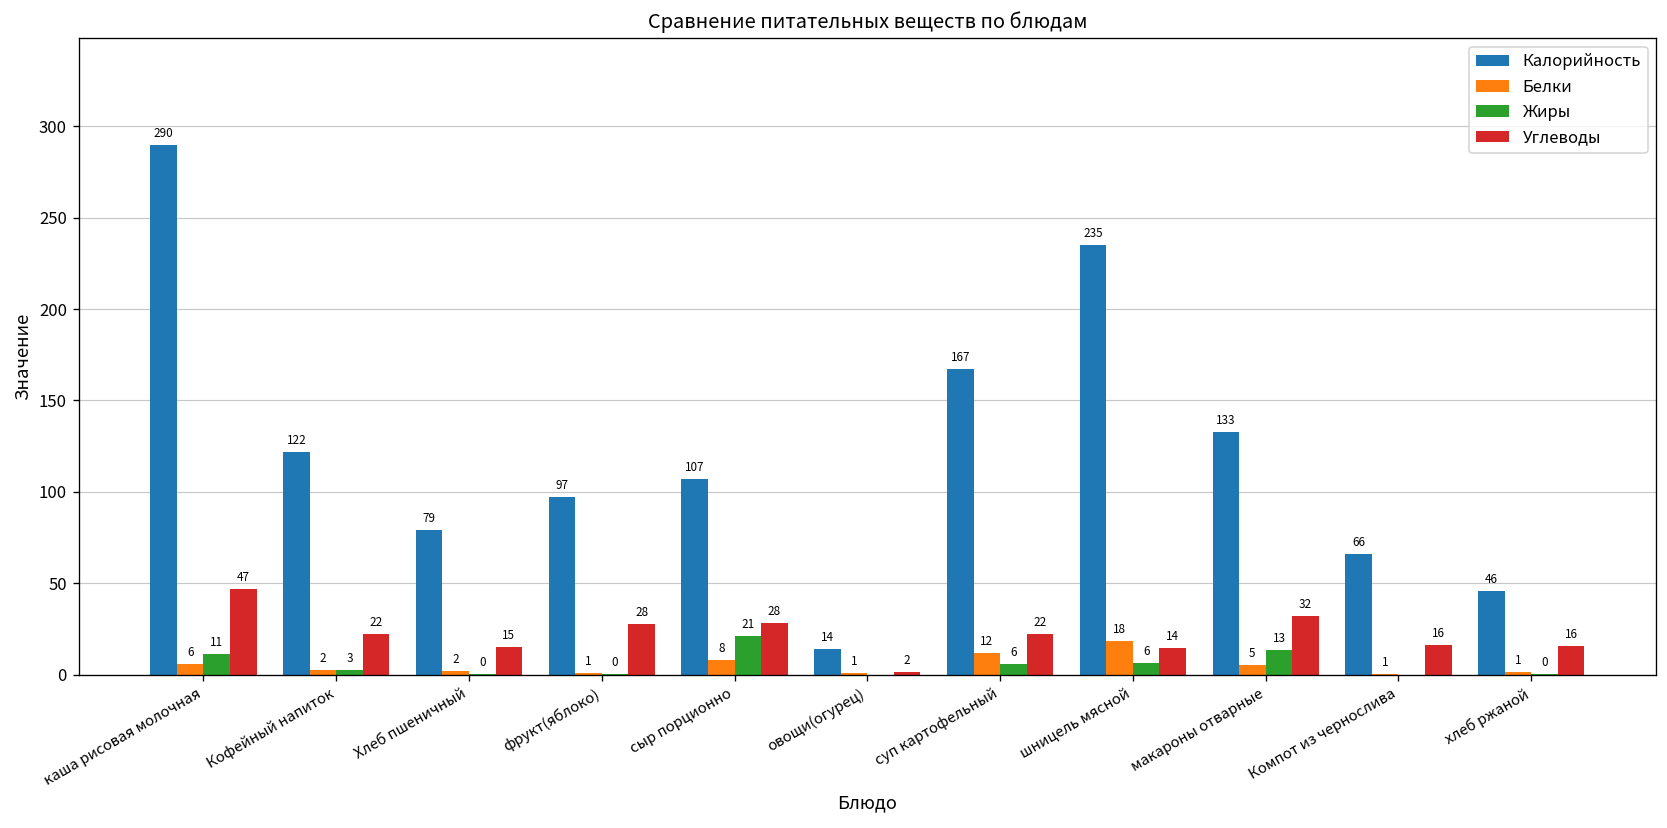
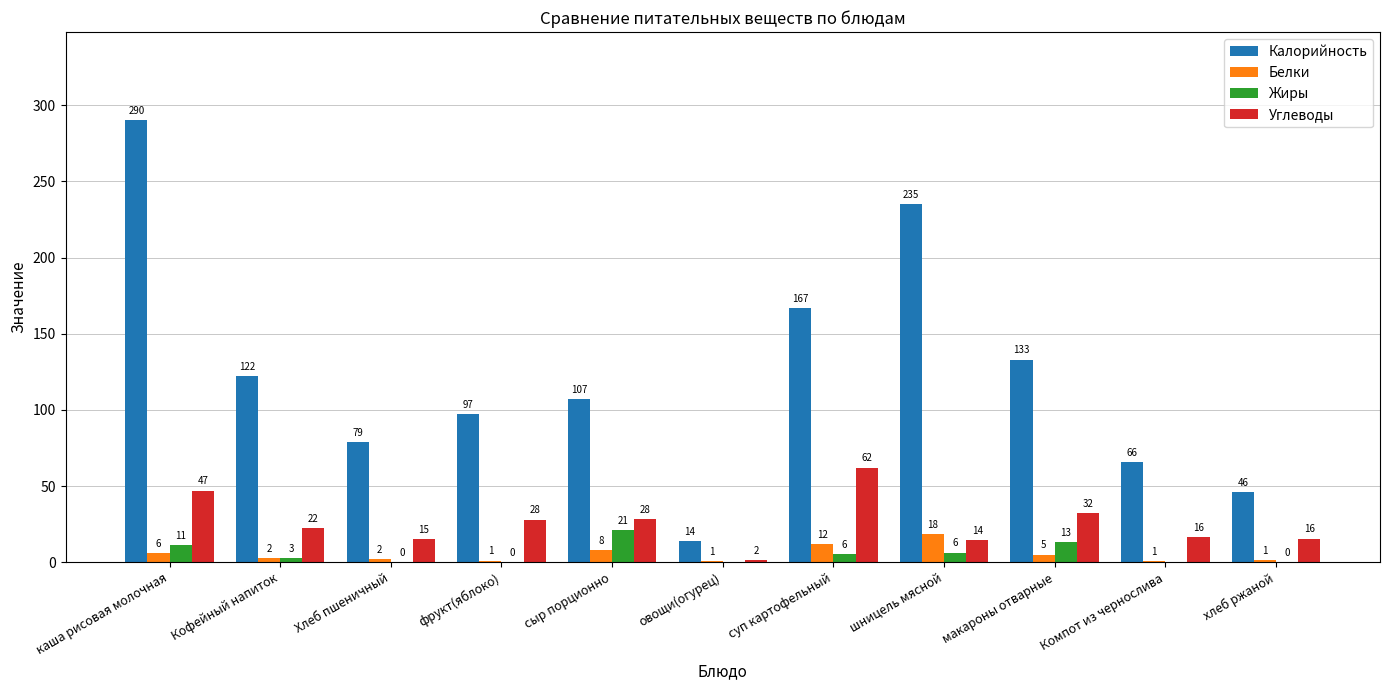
  {
    "Калорийность": {
      "каша рисовая молочная": 290,
      "Кофейный напиток": 122,
      "Хлеб пшеничный": 79,
      "фрукт(яблоко)": 97,
      "сыр порционно": 107,
      "овощи(огурец)": 14,
      "суп картофельный": 167,
      "шницель мясной": 235,
      "макароны отварные": 133,
      "Компот из чернослива": 66,
      "хлеб ржаной": 46
    },
    "Белки": {
      "каша рисовая молочная": 6,
      "Кофейный напиток": 2,
      "Хлеб пшеничный": 2,
      "фрукт(яблоко)": 1,
      "сыр порционно": 8,
      "овощи(огурец)": 1,
      "суп картофельный": 12,
      "шницель мясной": 18,
      "макароны отварные": 5,
      "Компот из чернослива": 1,
      "хлеб ржаной": 1
    },
    "Жиры": {
      "каша рисовая молочная": 11,
      "Кофейный напиток": 3,
      "Хлеб пшеничный": 0,
      "фрукт(яблоко)": 0,
      "сыр порционно": 21,
      "суп картофельный": 6,
      "шницель мясной": 6,
      "макароны отварные": 13,
      "хлеб ржаной": 0
    },
    "Углеводы": {
      "каша рисовая молочная": 47,
      "Кофейный напиток": 22,
      "Хлеб пшеничный": 15,
      "фрукт(яблоко)": 28,
      "сыр порционно": 28,
      "овощи(огурец)": 2,
-     "суп картофельный": 22,
+     "суп картофельный": 62,
      "шницель мясной": 14,
      "макароны отварные": 32,
      "Компот из чернослива": 16,
      "хлеб ржаной": 16
    }
  }
